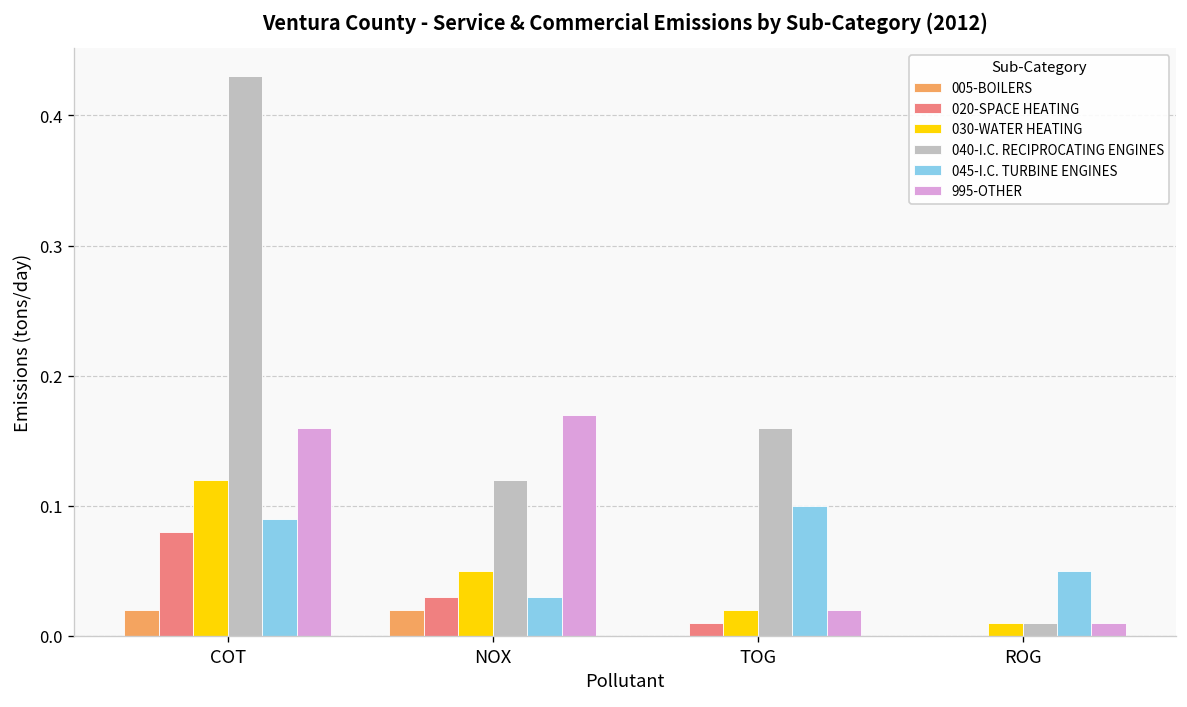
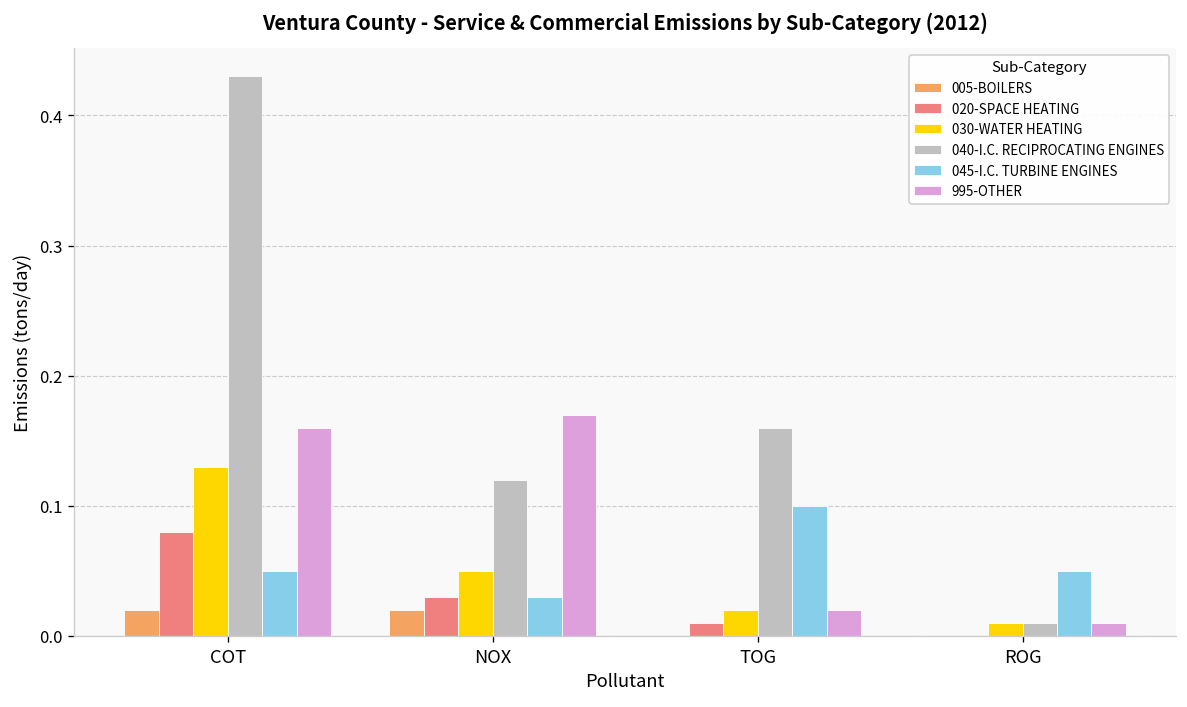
  {
    "030-WATER HEATING": {
-     "COT": 0.12,
+     "COT": 0.13,
      "NOX": 0.05,
      "TOG": 0.02,
      "ROG": 0.01
    },
    "045-I.C. TURBINE ENGINES": {
-     "COT": 0.09,
+     "COT": 0.05,
      "NOX": 0.03,
      "TOG": 0.10,
      "ROG": 0.05
    }
  }
